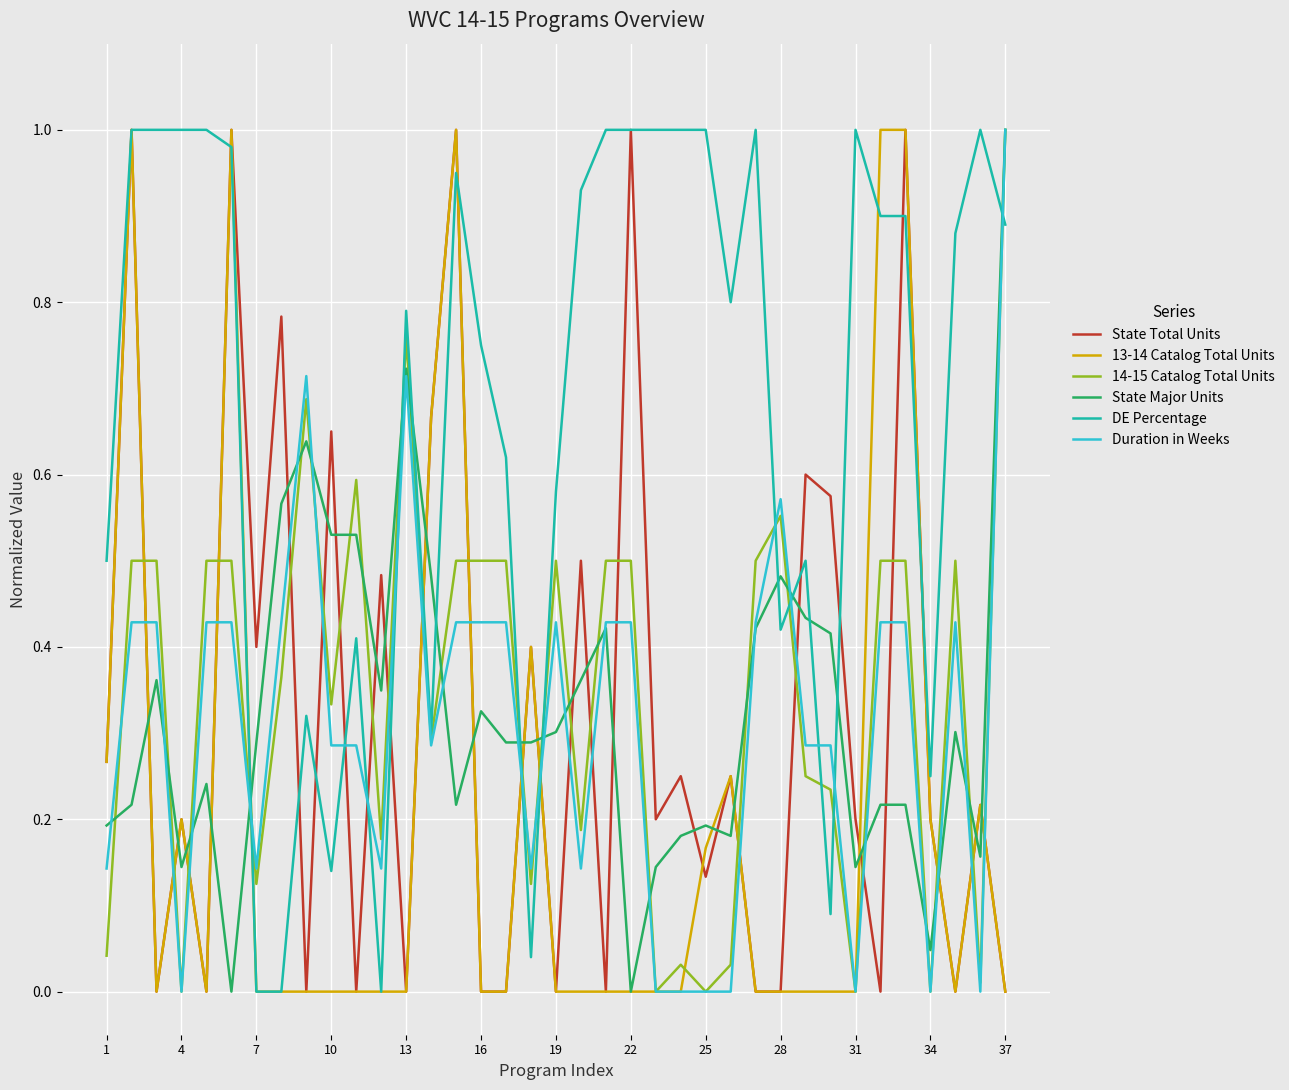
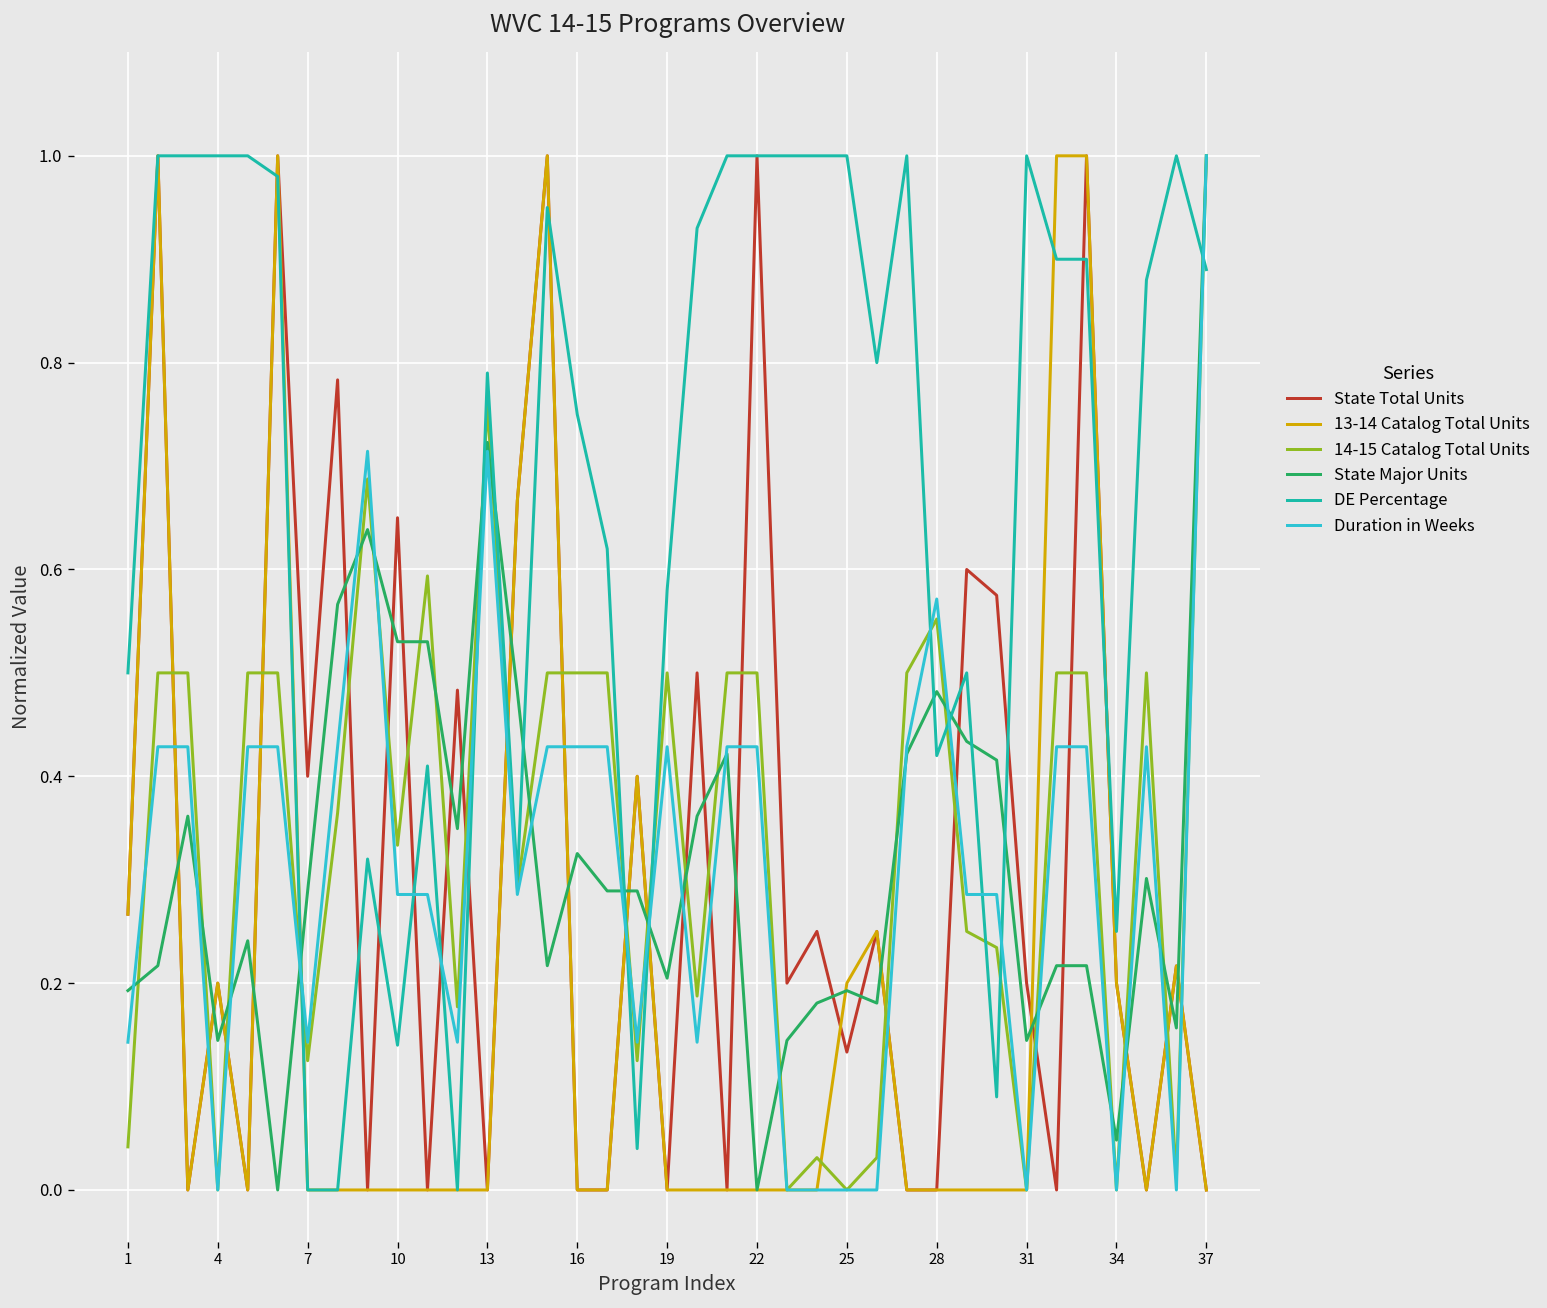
  {
    "State Total Units": {
      "7": 0.40,
      "10": 0.65,
      "25": 0.13,
      "31": 0.20
    },
    "13-14 Catalog Total Units": {
      "10": 0.00,
-     "25": 0.17
+     "25": 0.20
    },
    "14-15 Catalog Total Units": {
      "1": 0.04,
      "7": 0.13,
      "10": 0.33,
      "13": 0.76,
      "16": 0.50,
      "19": 0.50,
      "22": 0.50,
      "28": 0.55
    },
    "State Major Units": {
      "1": 0.19,
      "4": 0.14,
      "7": 0.29,
      "10": 0.53,
      "13": 0.72,
      "16": 0.33,
-     "19": 0.30,
+     "19": 0.20,
      "25": 0.19,
      "28": 0.48,
      "31": 0.14,
      "34": 0.05
    }
  }
